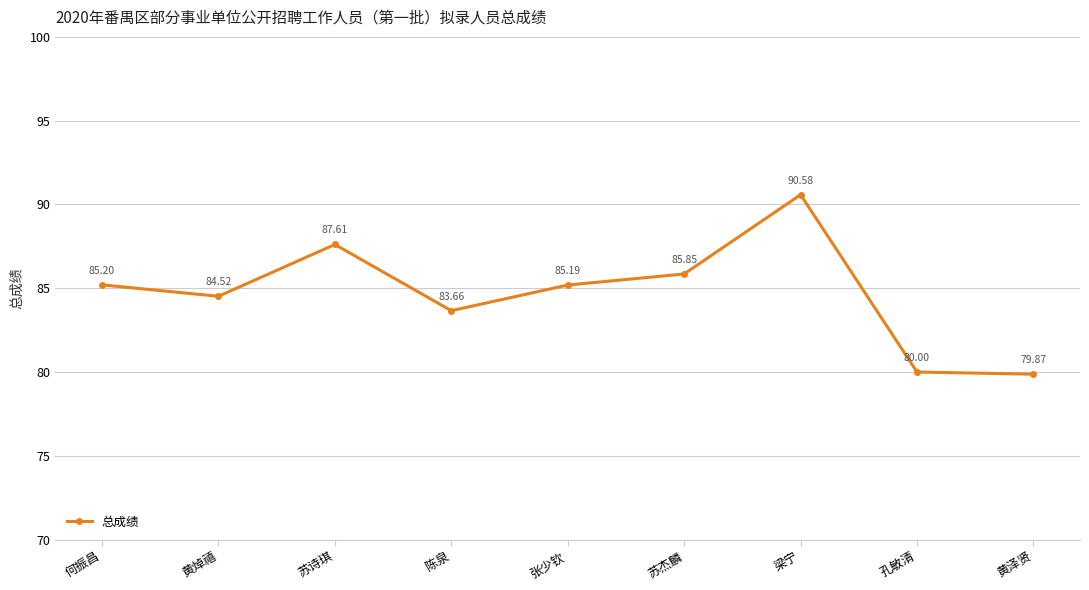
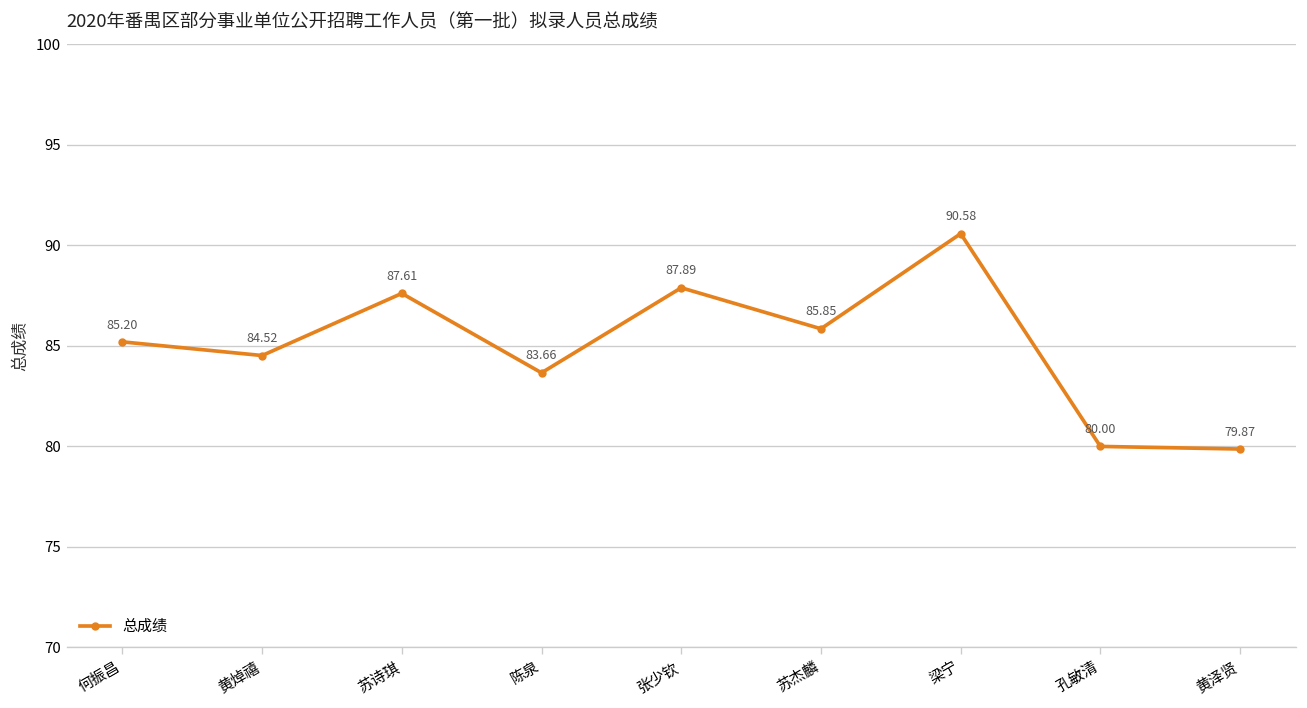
  {
    "何振昌": 85.20,
    "黄焯禧": 84.52,
    "苏诗琪": 87.61,
    "陈泉": 83.66,
-   "张少钦": 85.19,
+   "张少钦": 87.89,
    "苏杰麟": 85.85,
    "梁宁": 90.58,
    "孔敏清": 80.00,
    "黄泽贤": 79.87
  }
